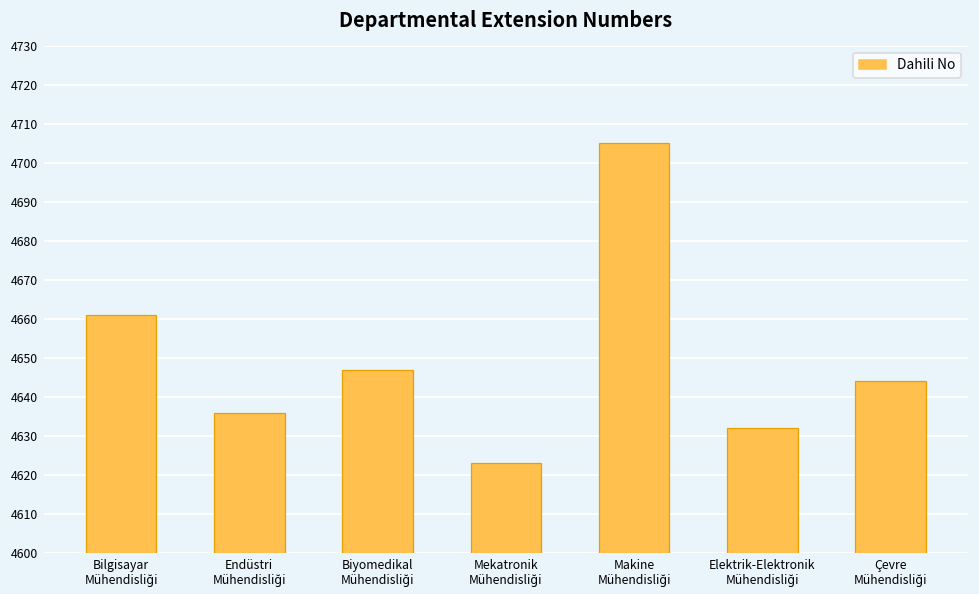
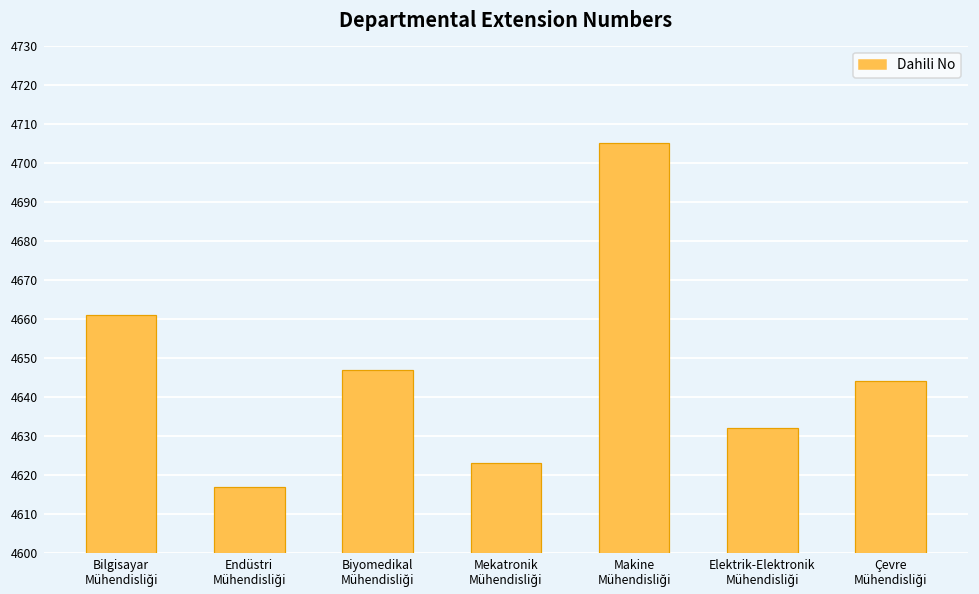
  {
    "Bilgisayar Mühendisliği": 4661,
-   "Endüstri Mühendisliği": 4636,
+   "Endüstri Mühendisliği": 4617,
    "Biyomedikal Mühendisliği": 4647,
    "Mekatronik Mühendisliği": 4623,
    "Makine Mühendisliği": 4705,
    "Elektrik-Elektronik Mühendisliği": 4632,
    "Çevre Mühendisliği": 4644
  }
